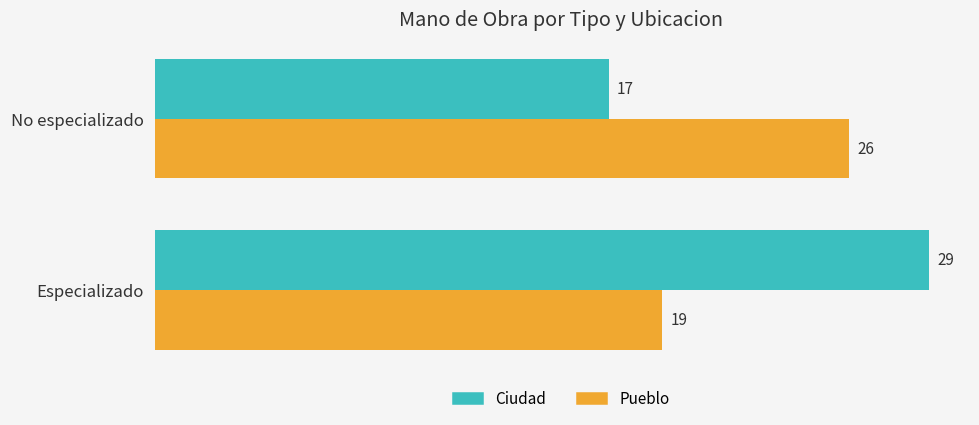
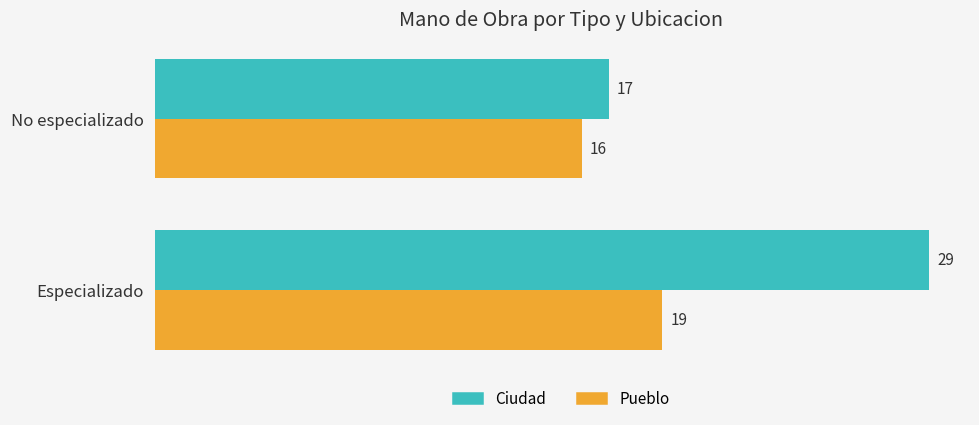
  {
    "Ciudad": {
      "No especializado": 17,
      "Especializado": 29
    },
    "Pueblo": {
-     "No especializado": 26,
+     "No especializado": 16,
      "Especializado": 19
    }
  }
